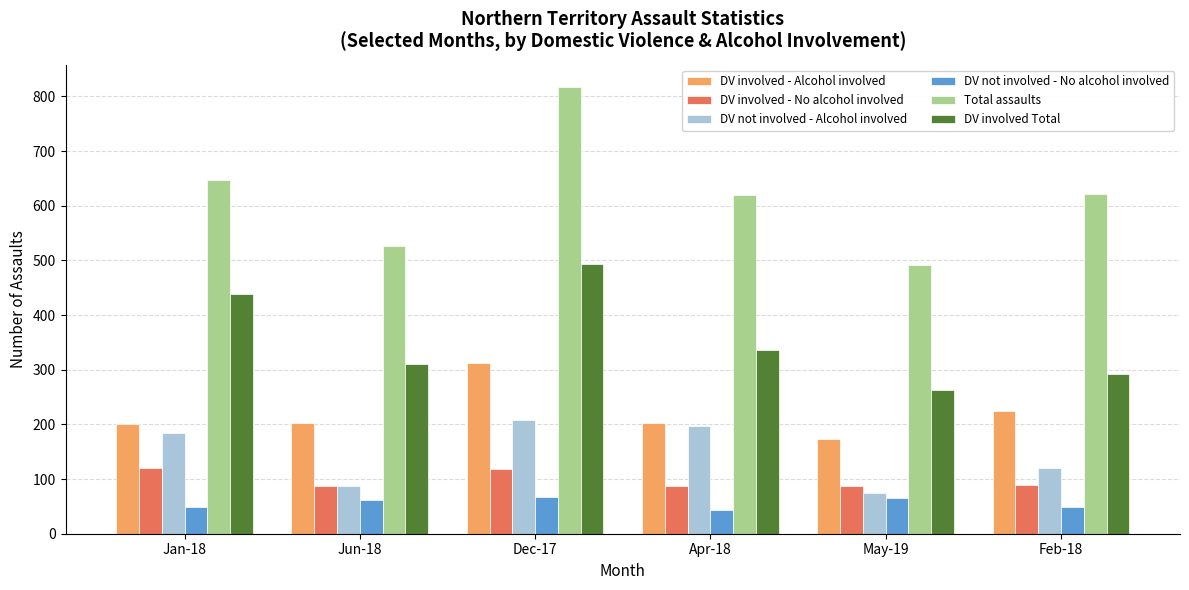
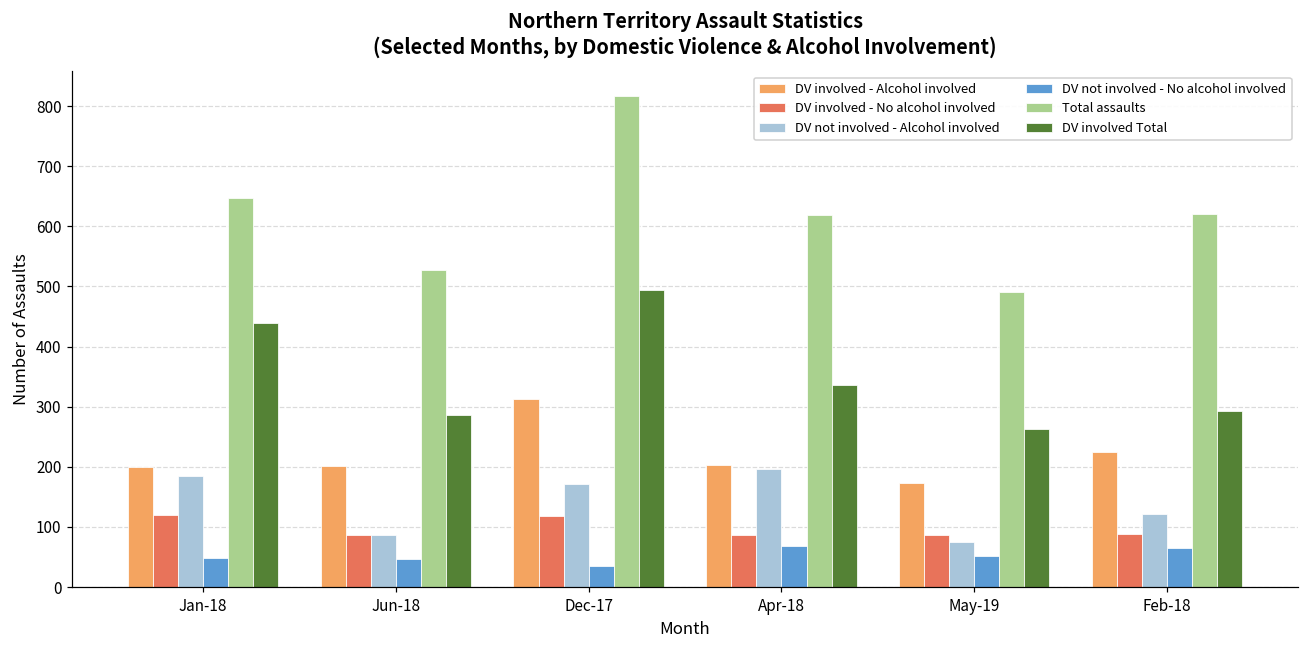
  {
    "DV not involved - Alcohol involved": {
      "Jan-18": 190,
      "Jun-18": 90,
-     "Dec-17": 210,
+     "Dec-17": 170,
      "Apr-18": 200,
      "May-19": 80,
      "Feb-18": 120
    },
    "DV not involved - No alcohol involved": {
      "Jan-18": 50,
-     "Jun-18": 60,
-     "Dec-17": 70,
-     "Apr-18": 40,
-     "May-19": 70,
-     "Feb-18": 50
+     "Jun-18": 50,
+     "Dec-17": 40,
+     "Apr-18": 70,
+     "May-19": 50,
+     "Feb-18": 70
    },
    "Total assaults": {
      "Jan-18": 650,
      "Jun-18": 530,
      "Dec-17": 820,
      "Apr-18": 620,
      "May-19": 490,
      "Feb-18": 620
    },
    "DV involved Total": {
      "Jan-18": 440,
-     "Jun-18": 310,
+     "Jun-18": 290,
      "Dec-17": 490,
      "Apr-18": 340,
      "May-19": 260,
      "Feb-18": 290
    }
  }
